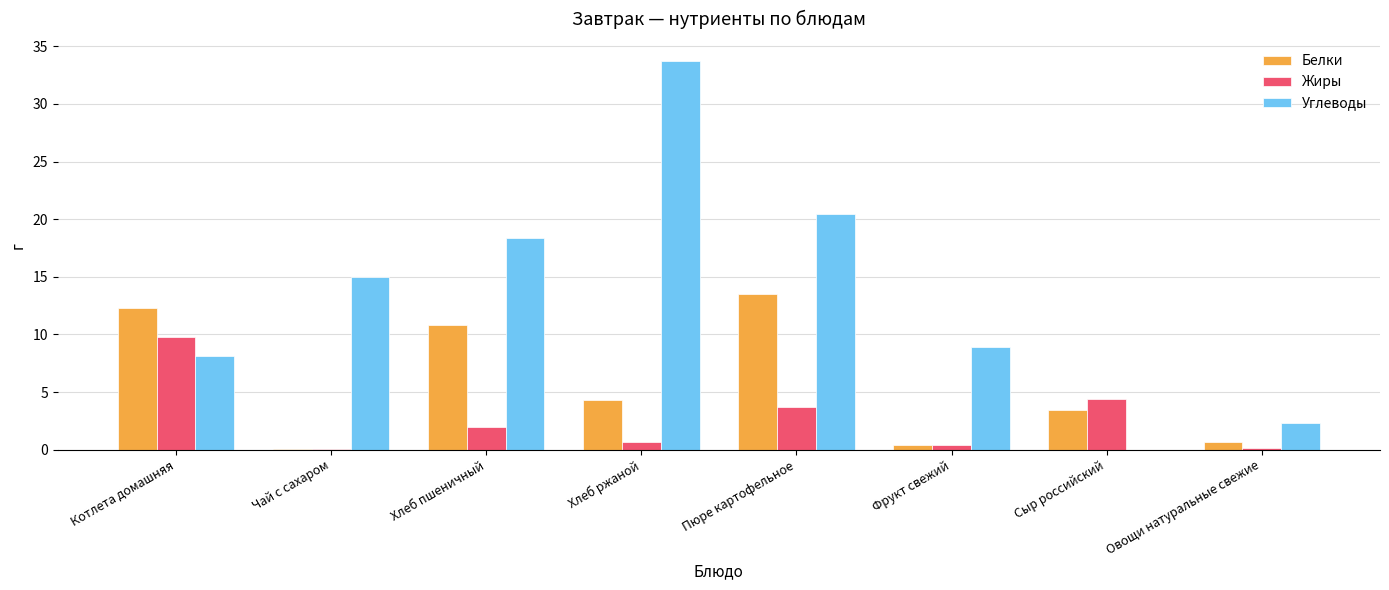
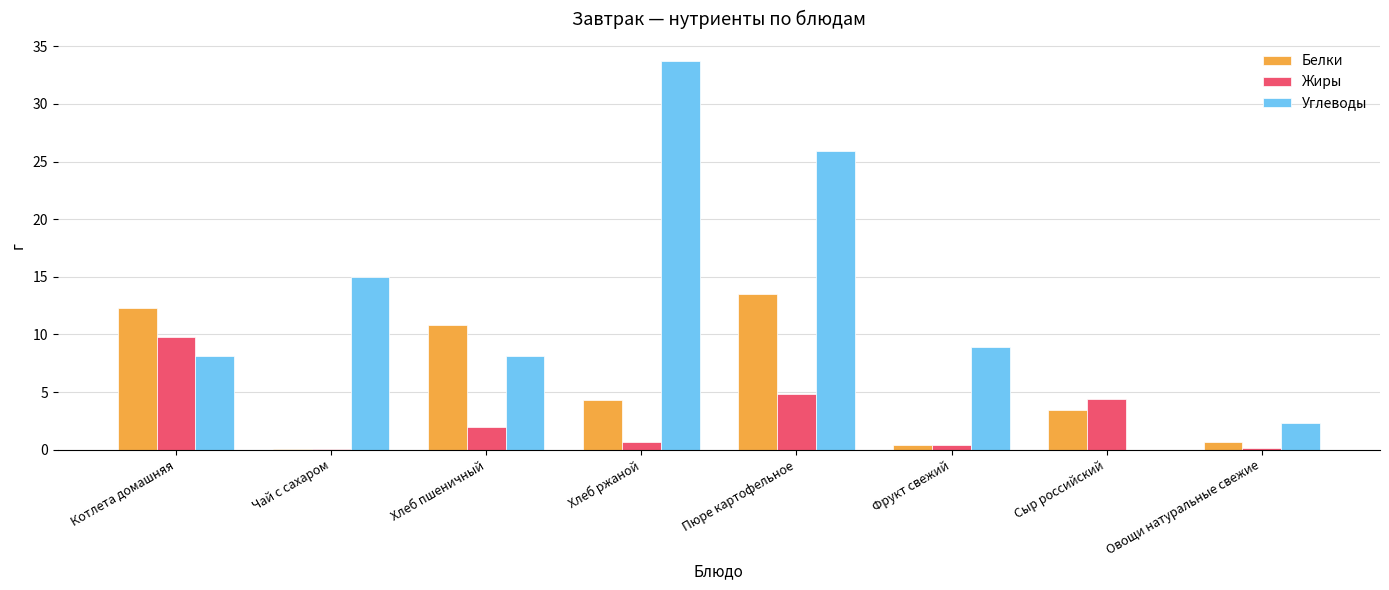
  {
    "Белки": {
      "Котлета домашняя": 12.3,
      "Хлеб пшеничный": 10.8,
      "Хлеб ржаной": 4.3,
      "Пюре картофельное": 13.5,
      "Фрукт свежий": 0.4,
      "Сыр российский": 3.5,
      "Овощи натуральные свежие": 0.7
    },
    "Жиры": {
      "Котлета домашняя": 9.8,
      "Хлеб пшеничный": 1.9,
      "Хлеб ржаной": 0.7,
-     "Пюре картофельное": 3.7,
+     "Пюре картофельное": 4.8,
      "Фрукт свежий": 0.4,
      "Сыр российский": 4.4
    },
    "Углеводы": {
      "Котлета домашняя": 8.1,
      "Чай с сахаром": 15.0,
-     "Хлеб пшеничный": 18.4,
+     "Хлеб пшеничный": 8.1,
      "Хлеб ржаной": 33.7,
-     "Пюре картофельное": 20.4,
+     "Пюре картофельное": 26.0,
      "Фрукт свежий": 8.9,
      "Сыр российский": 0.0,
      "Овощи натуральные свежие": 2.3
    }
  }
